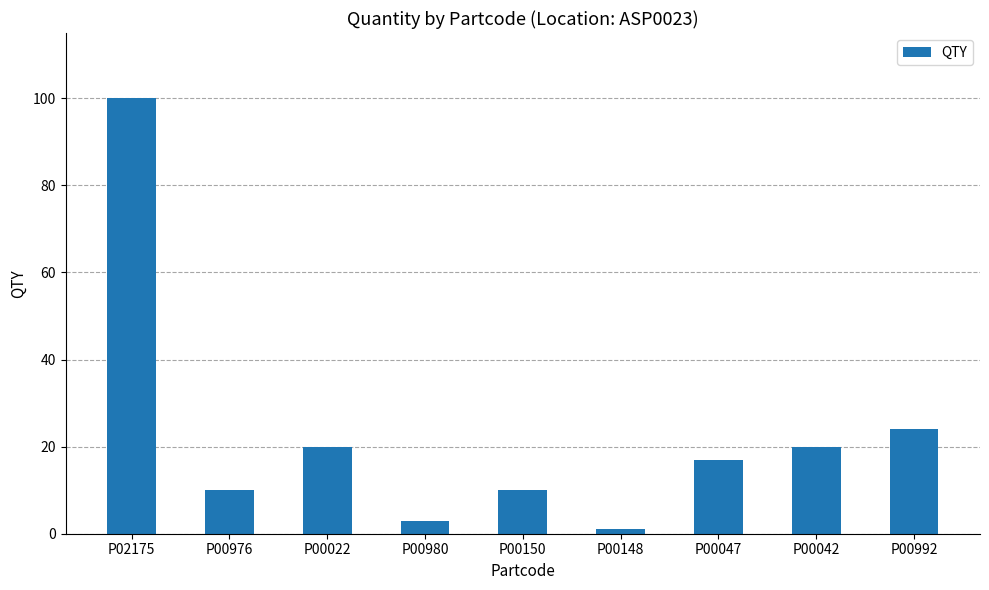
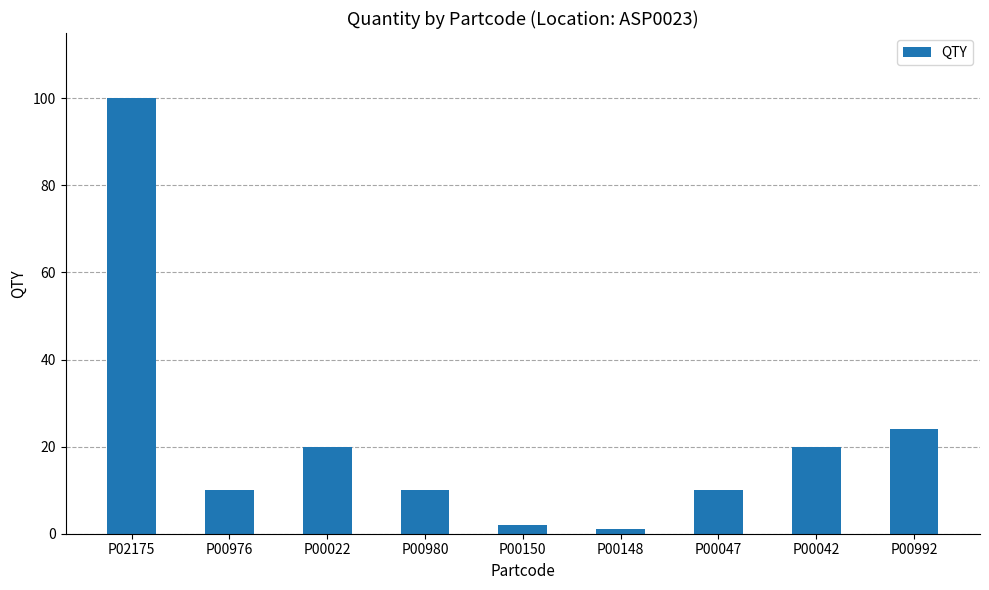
  {
    "P02175": 100,
    "P00976": 10,
    "P00022": 20,
-   "P00980": 3,
-   "P00150": 10,
+   "P00980": 10,
+   "P00150": 2,
    "P00148": 1,
-   "P00047": 17,
+   "P00047": 10,
    "P00042": 20,
    "P00992": 24
  }
